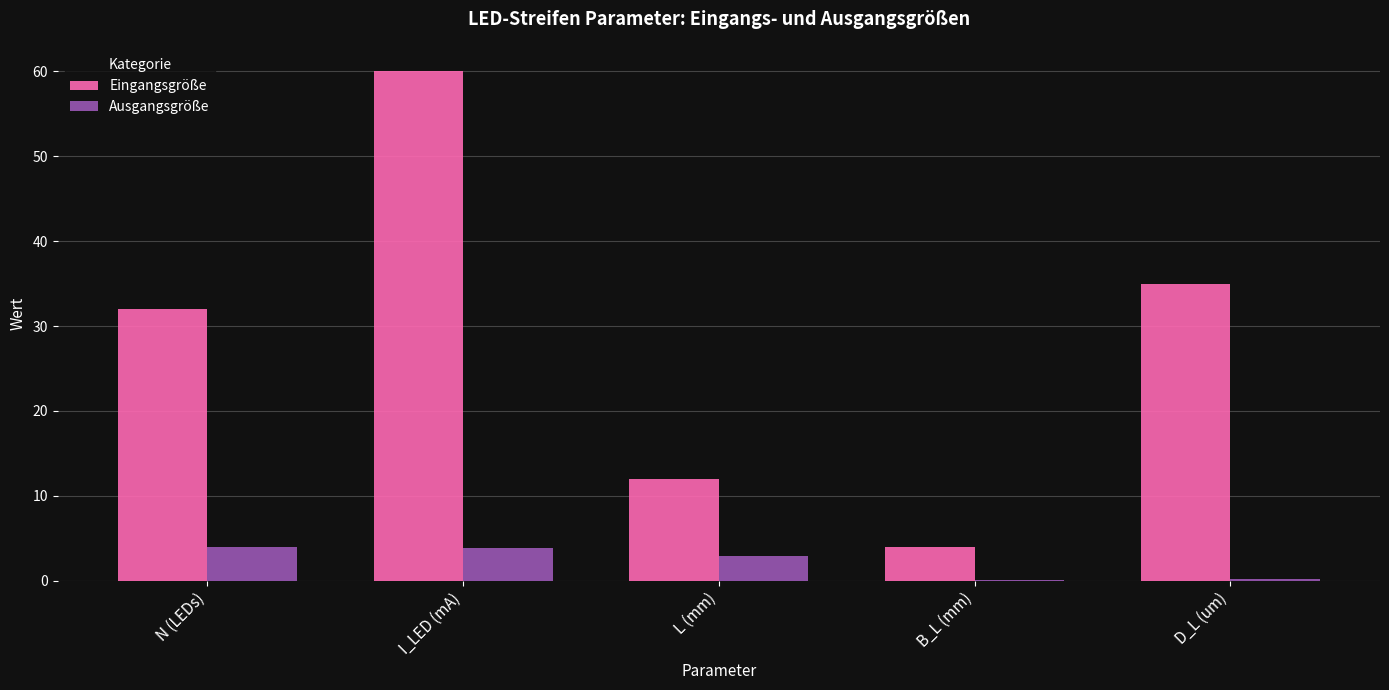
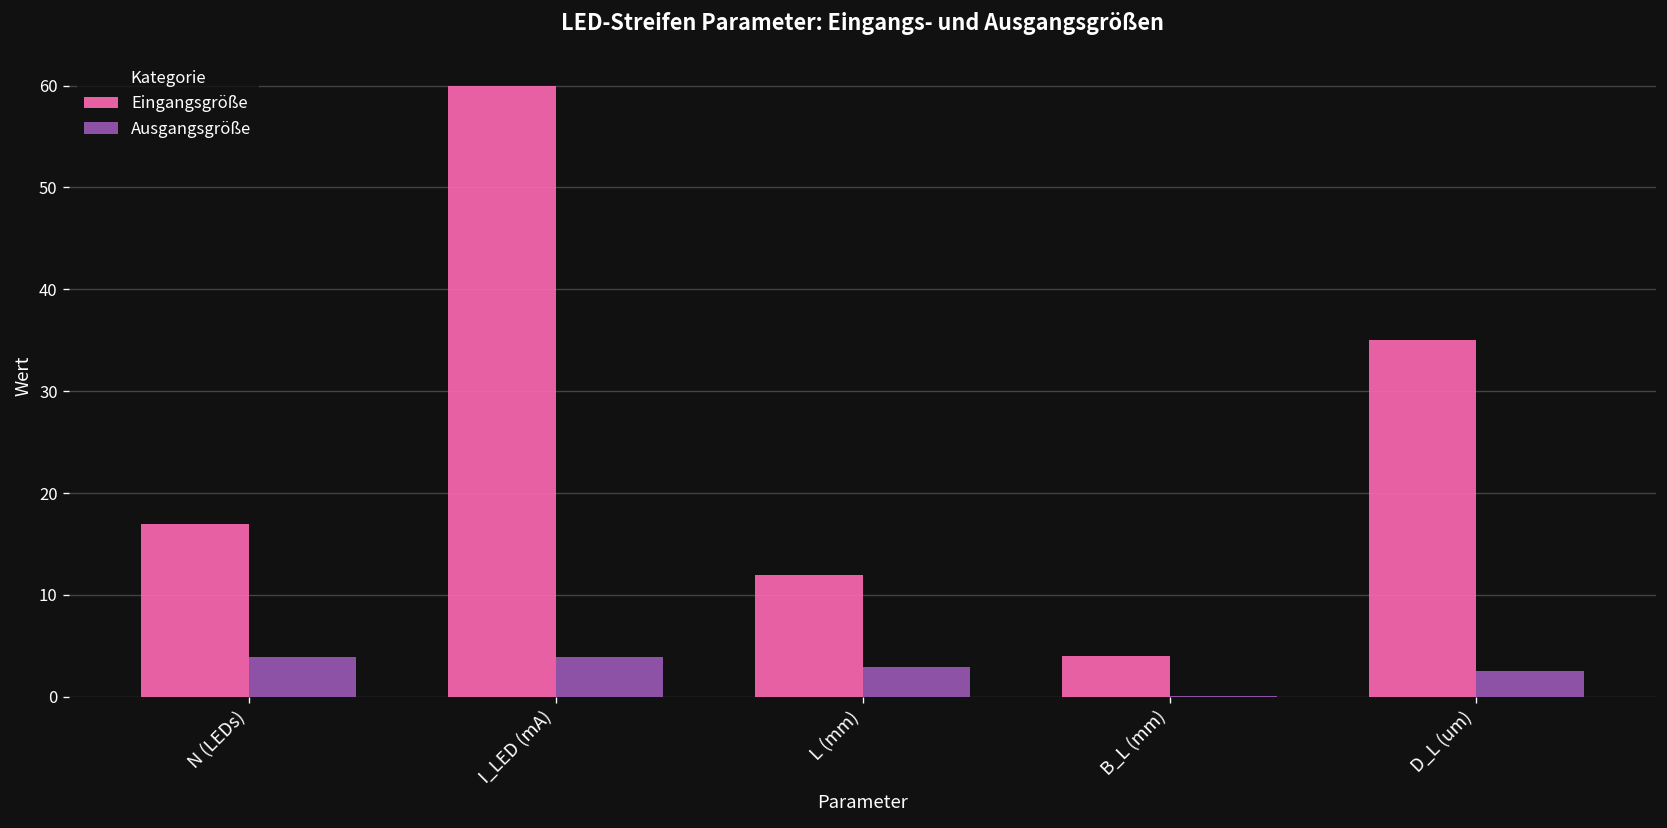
  {
    "Eingangsgröße": {
-     "N (LEDs)": 32,
+     "N (LEDs)": 17,
      "I_LED (mA)": 60,
      "L (mm)": 12,
      "B_L (mm)": 4,
      "D_L (um)": 35
    },
    "Ausgangsgröße": {
      "N (LEDs)": 4,
      "I_LED (mA)": 4,
      "L (mm)": 3,
-     "D_L (um)": 0
+     "D_L (um)": 3
    }
  }
